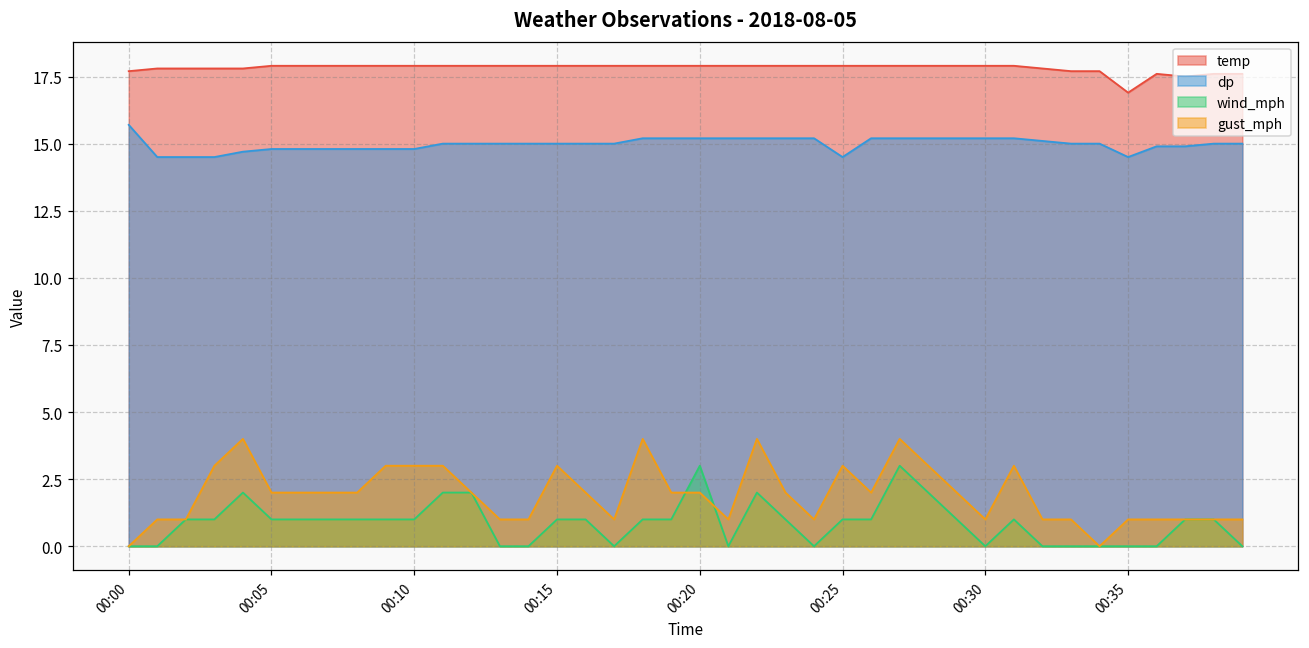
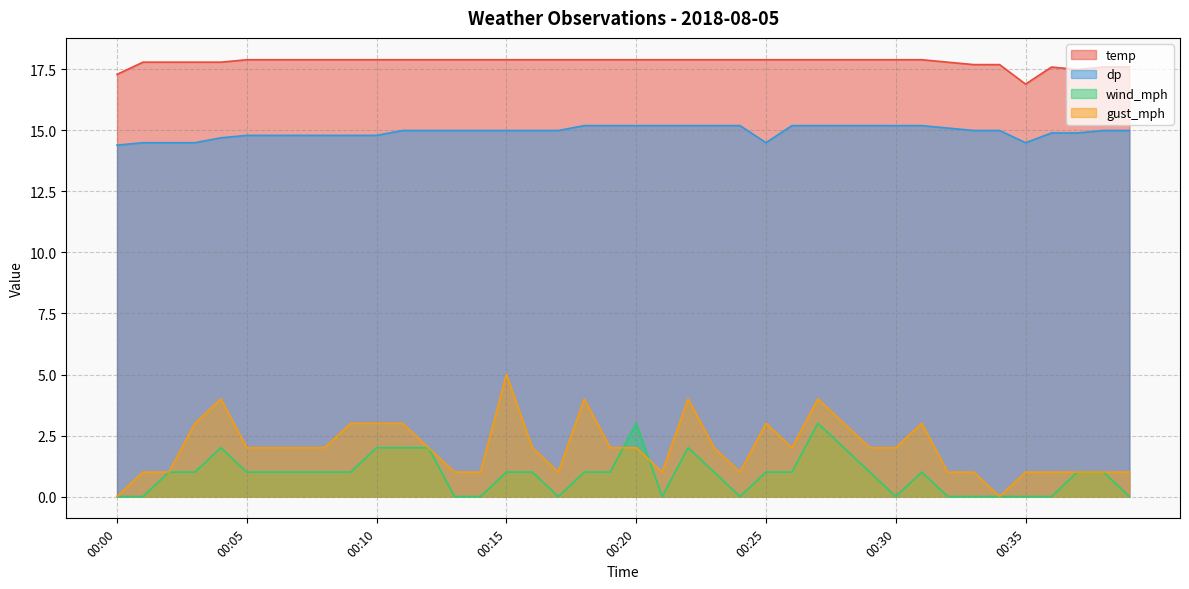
  {
    "temp": {
-     "00:00": 17.7,
+     "00:00": 17.3,
      "00:05": 17.9,
      "00:10": 17.9,
      "00:15": 17.9,
      "00:20": 17.9,
      "00:25": 17.9,
      "00:30": 17.9,
      "00:35": 16.9
    },
    "dp": {
-     "00:00": 15.7,
+     "00:00": 14.4,
      "00:05": 14.8,
      "00:10": 14.8,
      "00:15": 15.0,
      "00:20": 15.2,
      "00:25": 14.5,
      "00:30": 15.2,
      "00:35": 14.5
    },
    "wind_mph": {
      "00:05": 1,
-     "00:10": 1,
+     "00:10": 2,
      "00:15": 1,
      "00:20": 3,
      "00:25": 1,
      "00:30": 0,
      "00:35": 0
    },
    "gust_mph": {
      "00:05": 2,
      "00:10": 3,
-     "00:15": 3,
+     "00:15": 5,
      "00:20": 2,
      "00:25": 3,
-     "00:30": 1,
+     "00:30": 2,
      "00:35": 1
    }
  }
